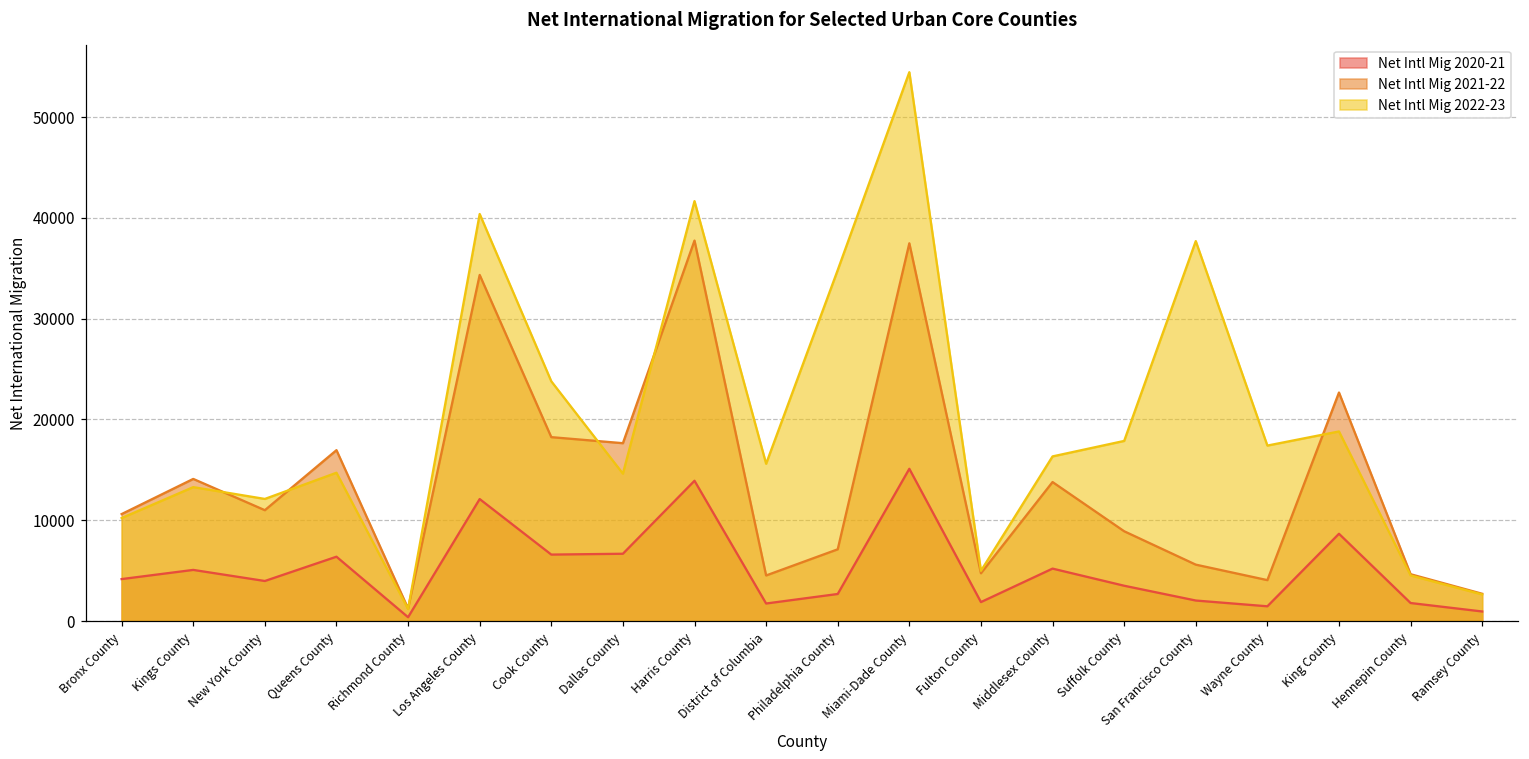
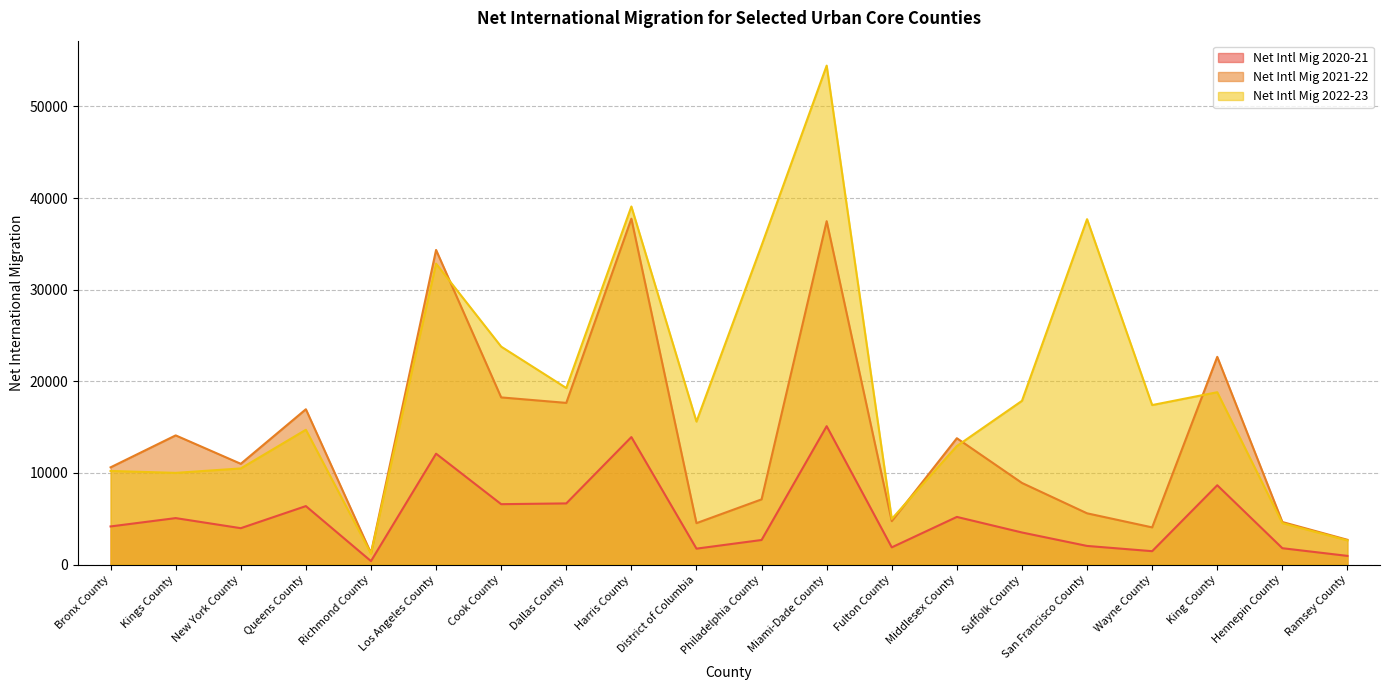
  {
    "Net Intl Mig 2022-23": {
      "Bronx County": 10000,
-     "Kings County": 13000,
-     "New York County": 12000,
+     "Kings County": 10000,
+     "New York County": 10000,
      "Queens County": 15000,
-     "Los Angeles County": 40000,
+     "Los Angeles County": 33000,
      "Cook County": 24000,
-     "Dallas County": 15000,
-     "Harris County": 42000,
+     "Dallas County": 19000,
+     "Harris County": 39000,
      "District of Columbia": 16000,
      "Philadelphia County": 35000,
      "Miami-Dade County": 54000,
-     "Middlesex County": 16000,
+     "Middlesex County": 13000,
      "Suffolk County": 18000,
      "San Francisco County": 38000,
      "Wayne County": 17000,
      "King County": 19000
    }
  }
